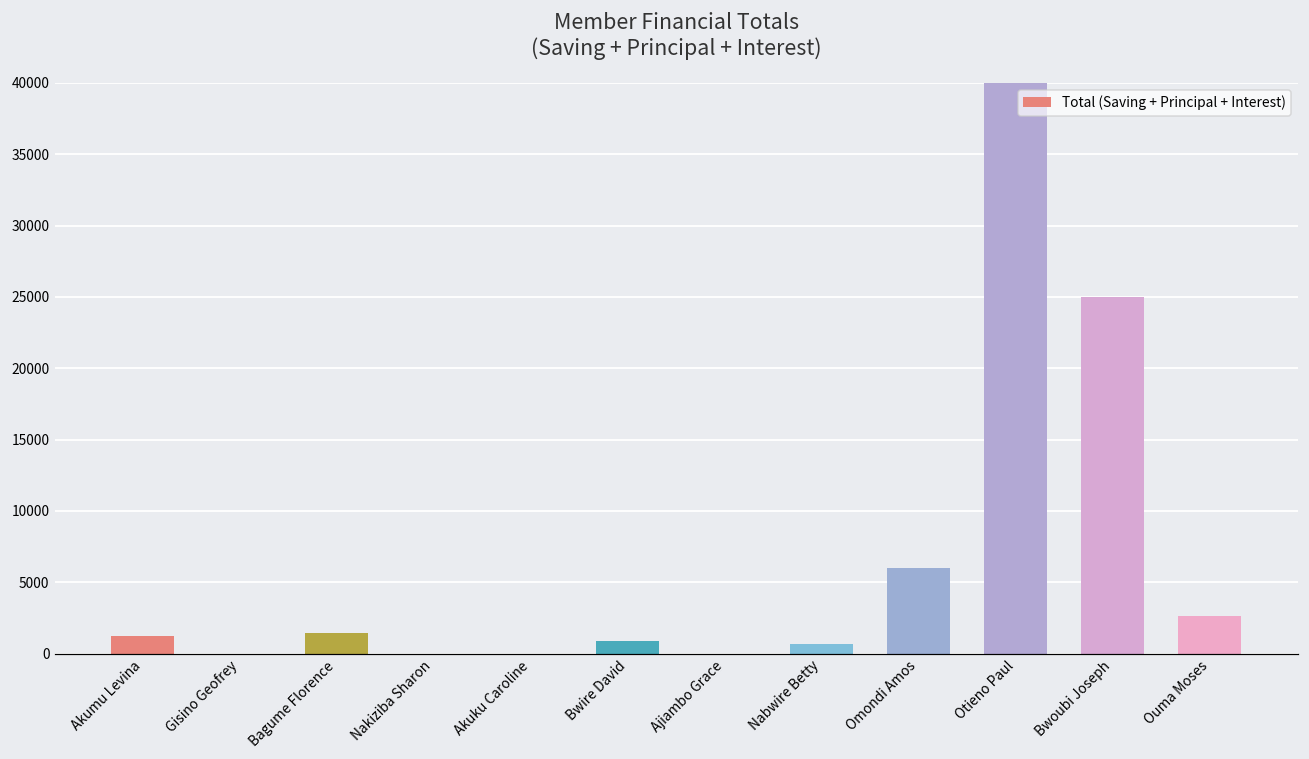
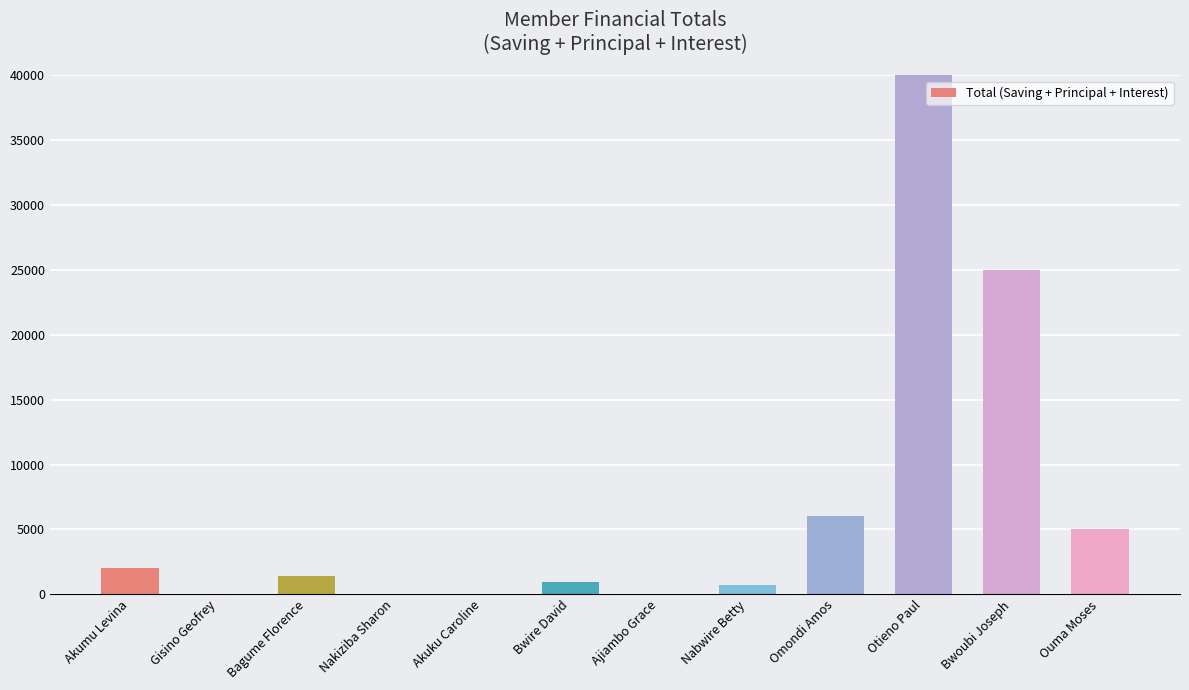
  {
-   "Akumu Levina": 1200,
+   "Akumu Levina": 2000,
    "Gisino Geofrey": 0,
    "Bagume Florence": 1400,
    "Nakiziba Sharon": 0,
    "Akuku Caroline": 0,
    "Bwire David": 900,
    "Ajiambo Grace": 0,
    "Nabwire Betty": 700,
    "Omondi Amos": 6000,
    "Otieno Paul": 40000,
    "Bwoubi Joseph": 25000,
-   "Ouma Moses": 2600
+   "Ouma Moses": 5000
  }
